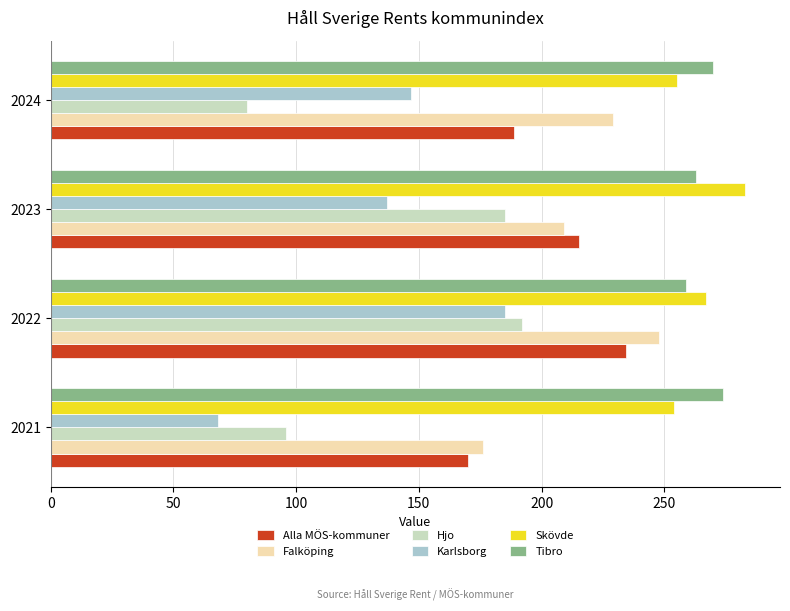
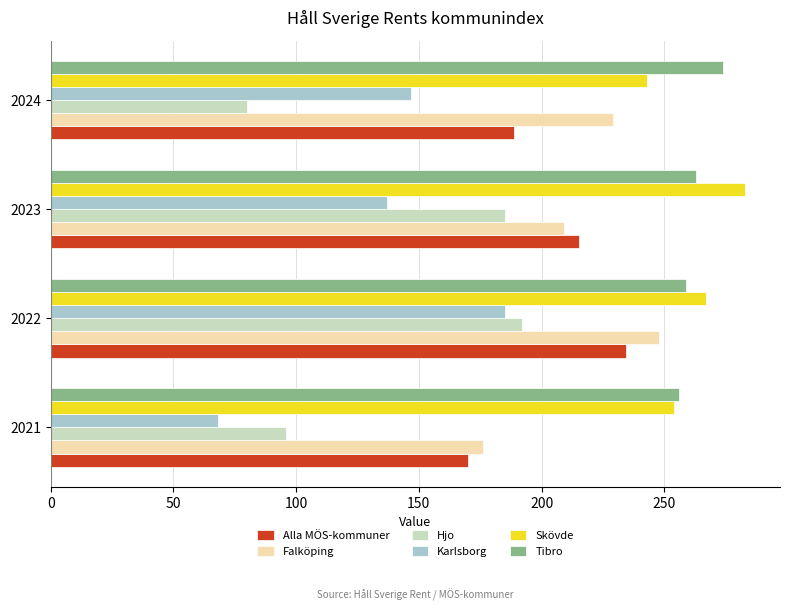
  {
    "Alla MÖS-kommuner": {
      "2024": 189,
      "2023": 215,
      "2022": 234,
      "2021": 170
    },
    "Skövde": {
-     "2024": 255,
+     "2024": 243,
      "2023": 283,
      "2022": 267,
      "2021": 254
    },
    "Tibro": {
-     "2024": 270,
+     "2024": 274,
      "2023": 263,
      "2022": 259,
-     "2021": 274
+     "2021": 256
    }
  }
